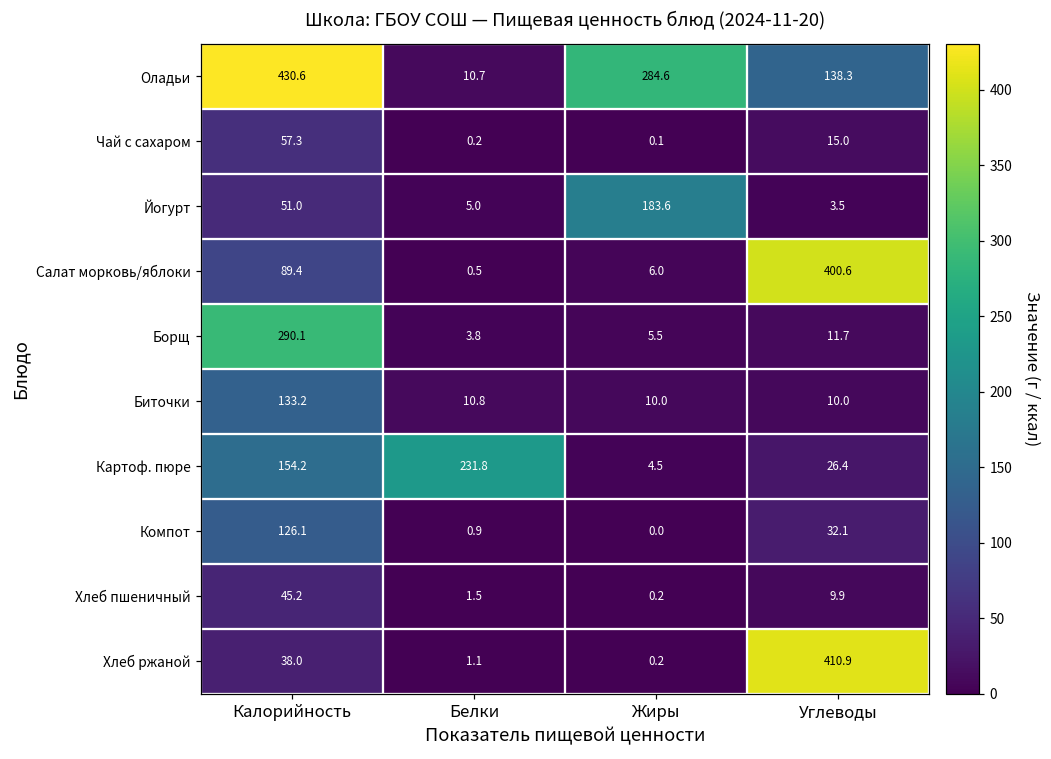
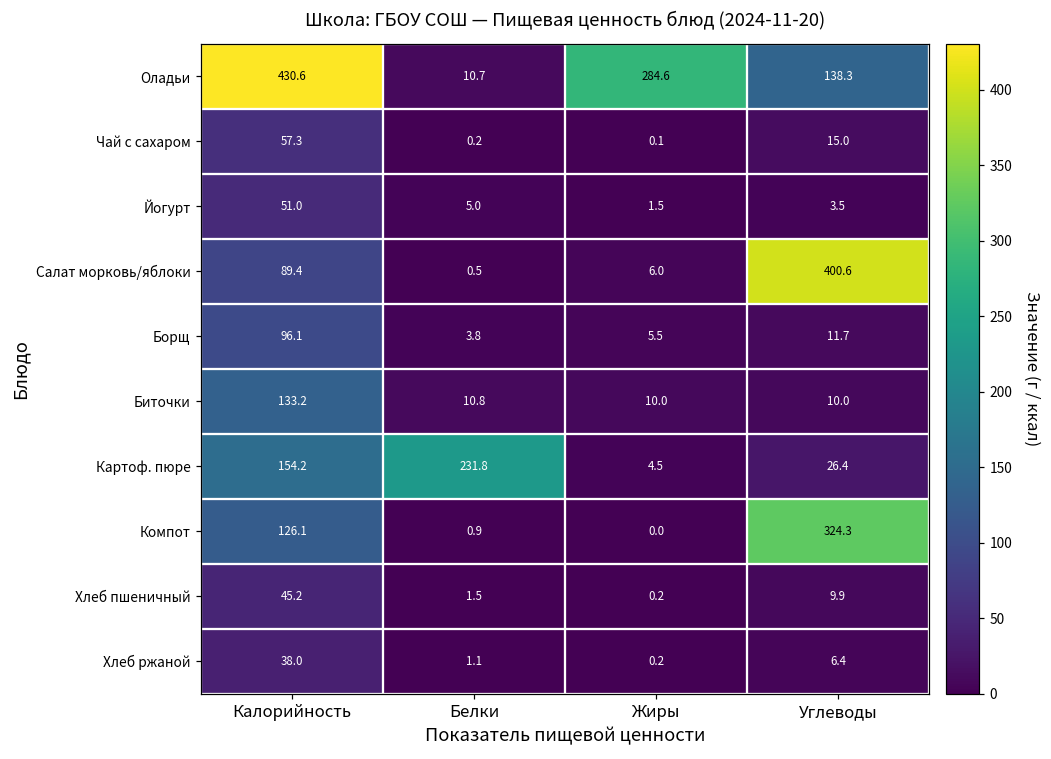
  {
    "Оладьи": {
      "Калорийность": 430.6,
      "Белки": 10.7,
      "Жиры": 284.6,
      "Углеводы": 138.3
    },
    "Чай с сахаром": {
      "Калорийность": 57.3,
      "Белки": 0.2,
      "Жиры": 0.1,
      "Углеводы": 15.0
    },
    "Йогурт": {
      "Калорийность": 51.0,
      "Белки": 5.0,
-     "Жиры": 183.6,
+     "Жиры": 1.5,
      "Углеводы": 3.5
    },
    "Салат морковь/яблоки": {
      "Калорийность": 89.4,
      "Белки": 0.5,
      "Жиры": 6.0,
      "Углеводы": 400.6
    },
    "Борщ": {
-     "Калорийность": 290.1,
+     "Калорийность": 96.1,
      "Белки": 3.8,
      "Жиры": 5.5,
      "Углеводы": 11.7
    },
    "Биточки": {
      "Калорийность": 133.2,
      "Белки": 10.8,
      "Жиры": 10.0,
      "Углеводы": 10.0
    },
    "Картоф. пюре": {
      "Калорийность": 154.2,
      "Белки": 231.8,
      "Жиры": 4.5,
      "Углеводы": 26.4
    },
    "Компот": {
      "Калорийность": 126.1,
      "Белки": 0.9,
      "Жиры": 0.0,
-     "Углеводы": 32.1
+     "Углеводы": 324.3
    },
    "Хлеб пшеничный": {
      "Калорийность": 45.2,
      "Белки": 1.5,
      "Жиры": 0.2,
      "Углеводы": 9.9
    },
    "Хлеб ржаной": {
      "Калорийность": 38.0,
      "Белки": 1.1,
      "Жиры": 0.2,
-     "Углеводы": 410.9
+     "Углеводы": 6.4
    }
  }
